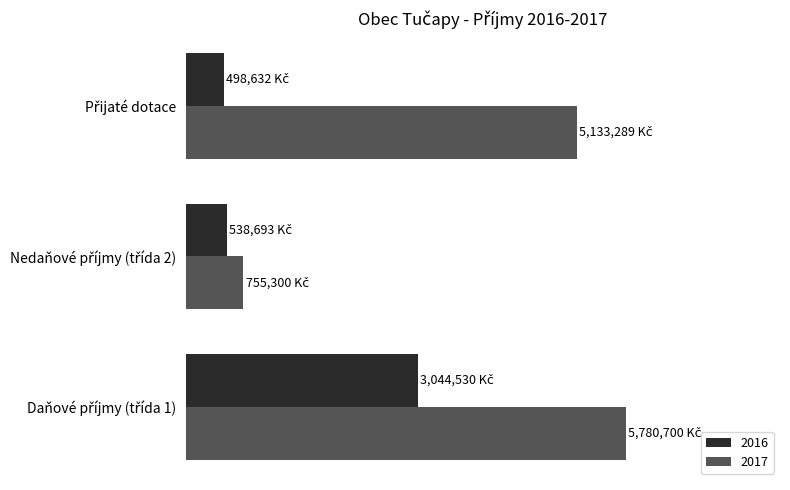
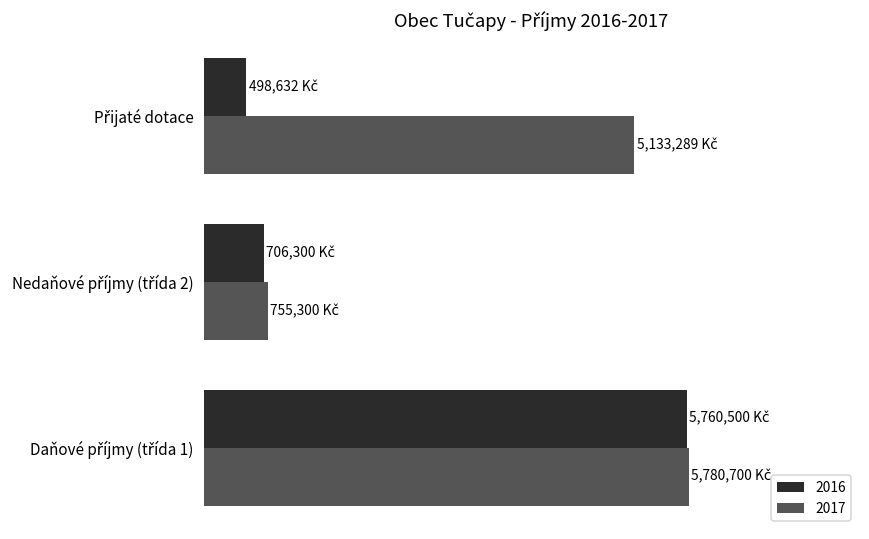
  {
    "2016": {
      "Přijaté dotace": "498,632",
-     "Nedaňové příjmy (třída 2)": "538,693",
-     "Daňové příjmy (třída 1)": "3,044,530"
+     "Nedaňové příjmy (třída 2)": "706,300",
+     "Daňové příjmy (třída 1)": "5,760,500"
    },
    "2017": {
      "Přijaté dotace": "5,133,289",
      "Nedaňové příjmy (třída 2)": "755,300"
    }
  }
